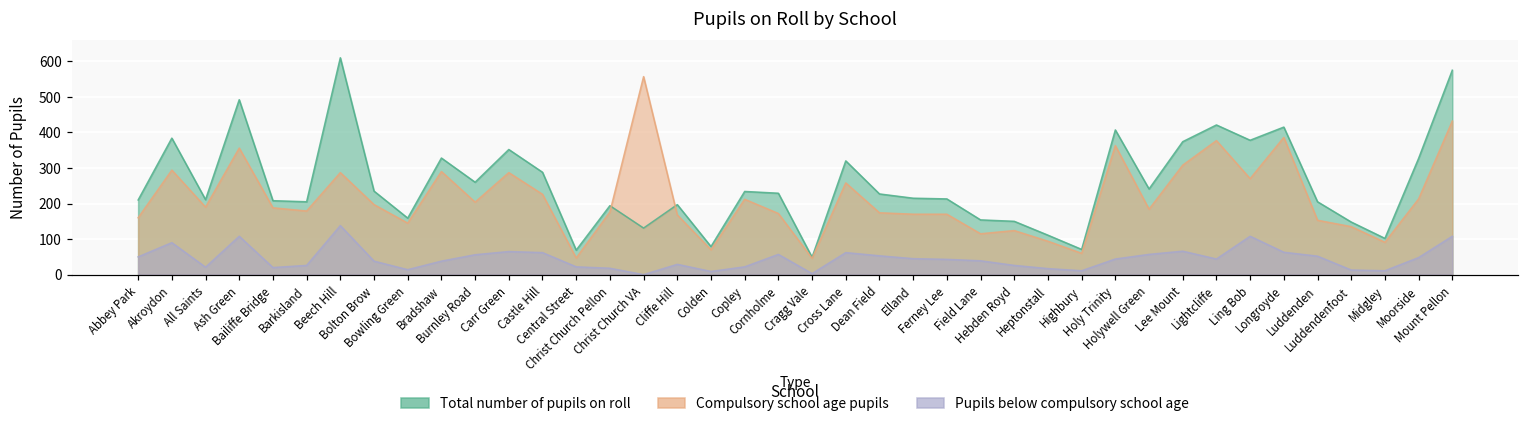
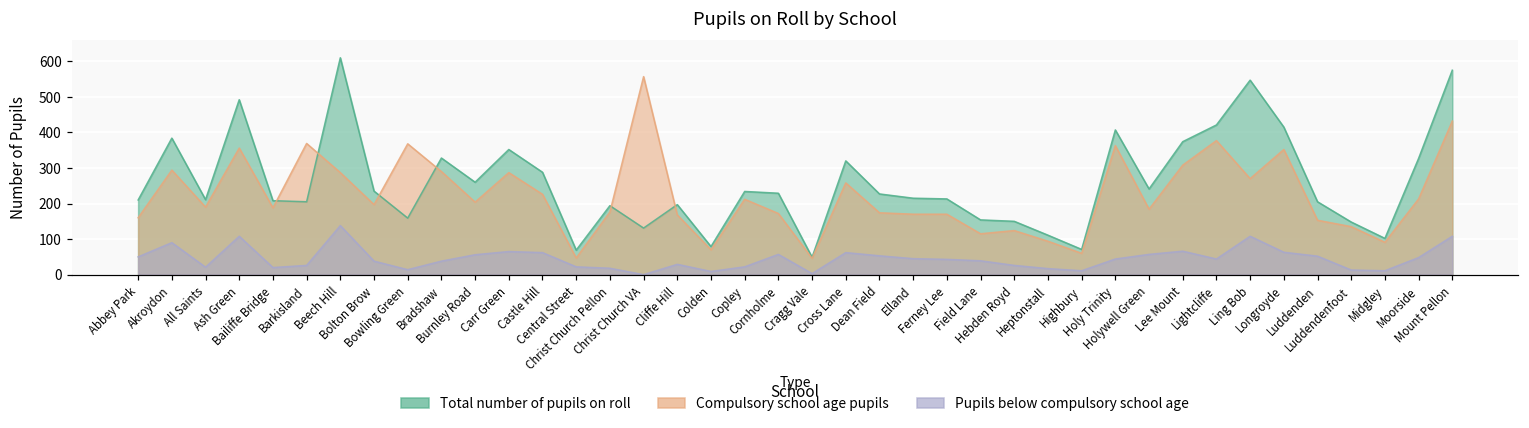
  {
    "Total number of pupils on roll": {
      "Abbey Park": 210,
      "Akroydon": 380,
      "All Saints": 210,
      "Ash Green": 490,
      "Bailiffe Bridge": 210,
      "Barkisland": 210,
      "Beech Hill": 610,
      "Bolton Brow": 240,
      "Bowling Green": 160,
      "Bradshaw": 330,
      "Burnley Road": 260,
      "Carr Green": 350,
      "Castle Hill": 290,
      "Central Street": 70,
      "Christ Church Pellon": 190,
      "Christ Church VA": 130,
      "Cliffe Hill": 200,
      "Colden": 80,
      "Copley": 230,
      "Cornholme": 230,
      "Cross Lane": 320,
      "Dean Field": 230,
      "Elland": 220,
      "Ferney Lee": 210,
      "Field Lane": 150,
      "Hebden Royd": 150,
      "Heptonstall": 110,
      "Highbury": 70,
      "Holy Trinity": 410,
      "Holywell Green": 240,
      "Lee Mount": 370,
      "Lightcliffe": 420,
-     "Ling Bob": 380,
+     "Ling Bob": 550,
      "Longroyde": 420,
      "Luddenden": 210,
      "Luddendenfoot": 150,
      "Midgley": 100,
      "Moorside": 330,
      "Mount Pellon": 580
    },
    "Compulsory school age pupils": {
      "Abbey Park": 160,
      "Akroydon": 290,
      "All Saints": 190,
      "Ash Green": 360,
      "Bailiffe Bridge": 190,
-     "Barkisland": 180,
+     "Barkisland": 370,
      "Beech Hill": 290,
      "Bolton Brow": 200,
-     "Bowling Green": 150,
+     "Bowling Green": 370,
      "Bradshaw": 290,
      "Burnley Road": 200,
      "Carr Green": 290,
      "Castle Hill": 230,
      "Central Street": 50,
      "Christ Church Pellon": 180,
      "Christ Church VA": 560,
      "Cliffe Hill": 170,
      "Colden": 70,
      "Copley": 210,
      "Cornholme": 170,
      "Cross Lane": 260,
      "Dean Field": 170,
      "Elland": 170,
      "Ferney Lee": 170,
      "Field Lane": 120,
      "Hebden Royd": 120,
      "Heptonstall": 90,
      "Highbury": 60,
      "Holy Trinity": 360,
      "Holywell Green": 180,
      "Lee Mount": 310,
      "Lightcliffe": 380,
      "Ling Bob": 270,
-     "Longroyde": 390,
+     "Longroyde": 350,
      "Luddenden": 150,
      "Luddendenfoot": 140,
      "Midgley": 90,
      "Moorside": 210,
      "Mount Pellon": 430
    },
    "Pupils below compulsory school age": {
      "Abbey Park": 50,
      "Akroydon": 90,
      "All Saints": 20,
      "Ash Green": 110,
      "Bailiffe Bridge": 20,
      "Barkisland": 30,
      "Beech Hill": 140,
      "Bolton Brow": 40,
      "Bowling Green": 10,
      "Bradshaw": 40,
      "Burnley Road": 60,
      "Carr Green": 70,
      "Castle Hill": 60,
      "Central Street": 20,
      "Christ Church Pellon": 20,
      "Christ Church VA": 0,
      "Cliffe Hill": 30,
      "Colden": 10,
      "Copley": 20,
      "Cornholme": 60,
      "Cragg Vale": 0,
      "Cross Lane": 60,
      "Dean Field": 50,
      "Elland": 50,
      "Ferney Lee": 40,
      "Field Lane": 40,
      "Hebden Royd": 30,
      "Heptonstall": 20,
      "Highbury": 10,
      "Holy Trinity": 40,
      "Holywell Green": 60,
      "Lee Mount": 70,
      "Lightcliffe": 40,
      "Ling Bob": 110,
      "Longroyde": 60,
      "Luddenden": 50,
      "Luddendenfoot": 10,
      "Midgley": 10,
      "Moorside": 50,
      "Mount Pellon": 110
    }
  }
